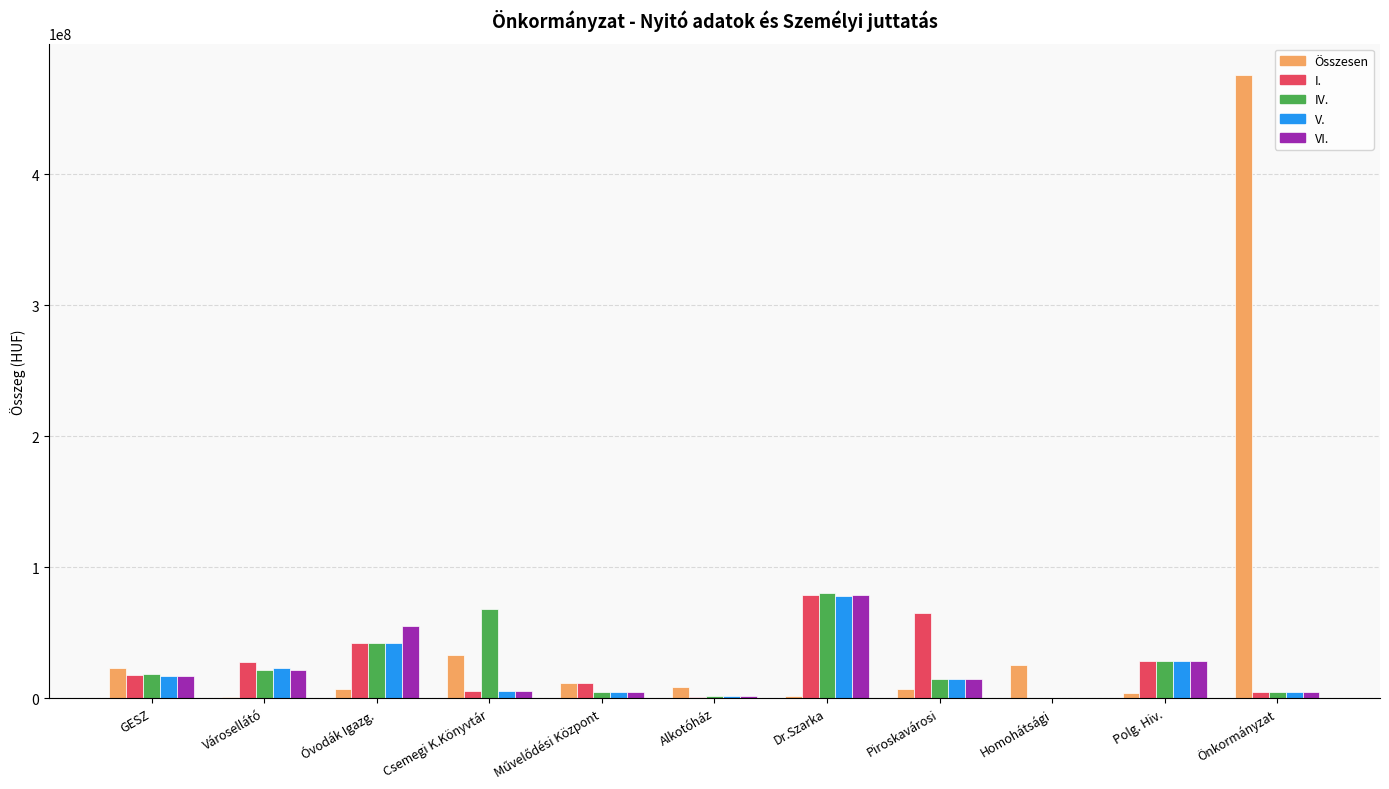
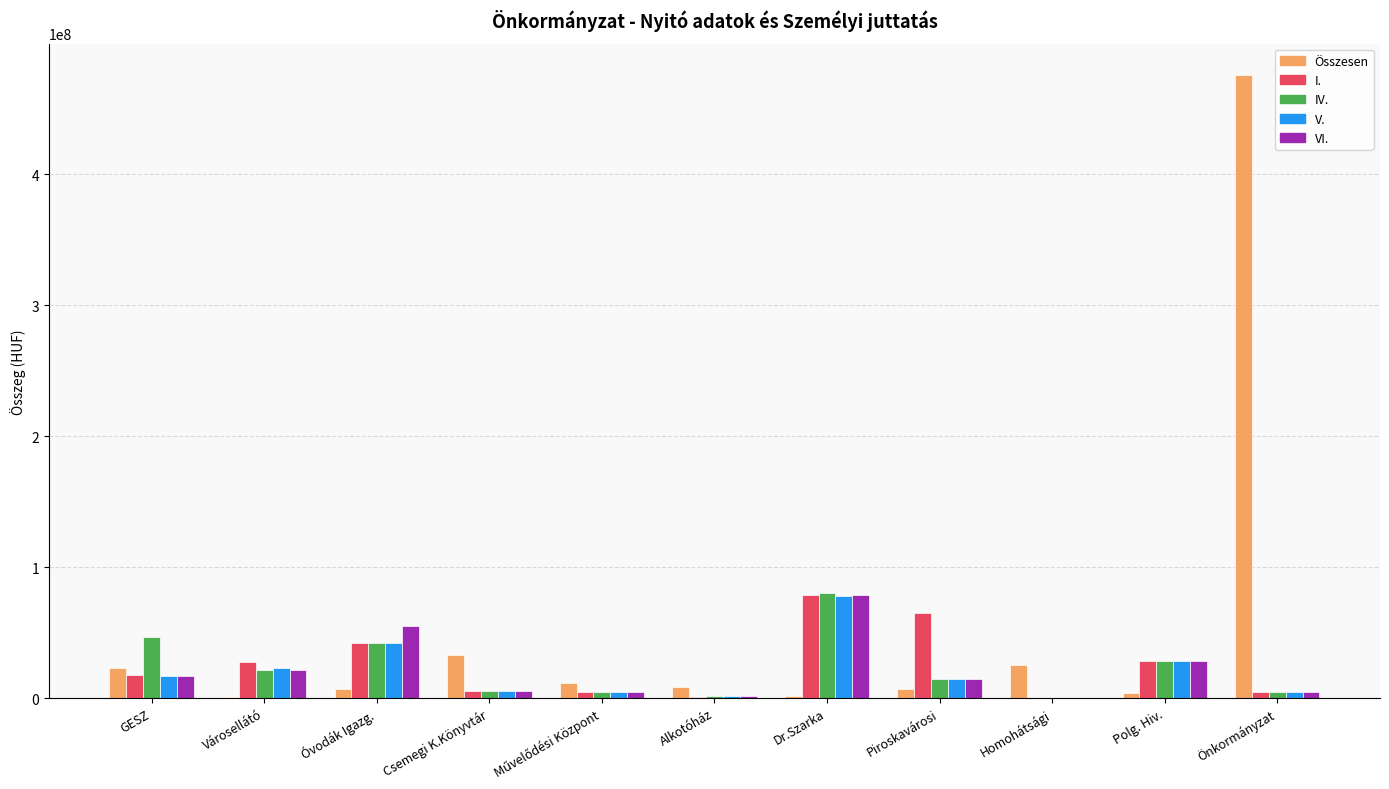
  {
    "Összesen": {
      "GESZ": 23000000,
      "Óvodák Igazg.": 7000000,
      "Csemegi K.Könyvtár": 33000000,
      "Művelődési Központ": 11000000,
      "Alkotóház": 9000000,
      "Piroskavárosi": 7000000,
      "Homohátsági": 25000000,
      "Polg. Hiv.": 4000000,
      "Önkormányzat": 476000000
    },
    "I.": {
      "GESZ": 17000000,
      "Városellátó": 27000000,
      "Óvodák Igazg.": 42000000,
      "Csemegi K.Könyvtár": 6000000,
-     "Művelődési Központ": 12000000,
+     "Művelődési Központ": 4000000,
      "Dr.Szarka": 78000000,
      "Piroskavárosi": 65000000,
      "Polg. Hiv.": 28000000,
      "Önkormányzat": 5000000
    },
    "IV.": {
-     "GESZ": 18000000,
+     "GESZ": 47000000,
      "Városellátó": 22000000,
      "Óvodák Igazg.": 42000000,
-     "Csemegi K.Könyvtár": 68000000,
+     "Csemegi K.Könyvtár": 5000000,
      "Művelődési Központ": 4000000,
      "Dr.Szarka": 80000000,
      "Piroskavárosi": 14000000,
      "Polg. Hiv.": 28000000,
      "Önkormányzat": 5000000
    },
    "V.": {
      "GESZ": 17000000,
      "Városellátó": 23000000,
      "Óvodák Igazg.": 42000000,
      "Csemegi K.Könyvtár": 6000000,
      "Művelődési Központ": 4000000,
      "Dr.Szarka": 78000000,
      "Piroskavárosi": 14000000,
      "Polg. Hiv.": 28000000,
      "Önkormányzat": 5000000
    },
    "VI.": {
      "GESZ": 17000000,
      "Városellátó": 22000000,
      "Óvodák Igazg.": 55000000,
      "Csemegi K.Könyvtár": 6000000,
      "Művelődési Központ": 4000000,
      "Dr.Szarka": 78000000,
      "Piroskavárosi": 14000000,
      "Polg. Hiv.": 28000000,
      "Önkormányzat": 5000000
    }
  }
